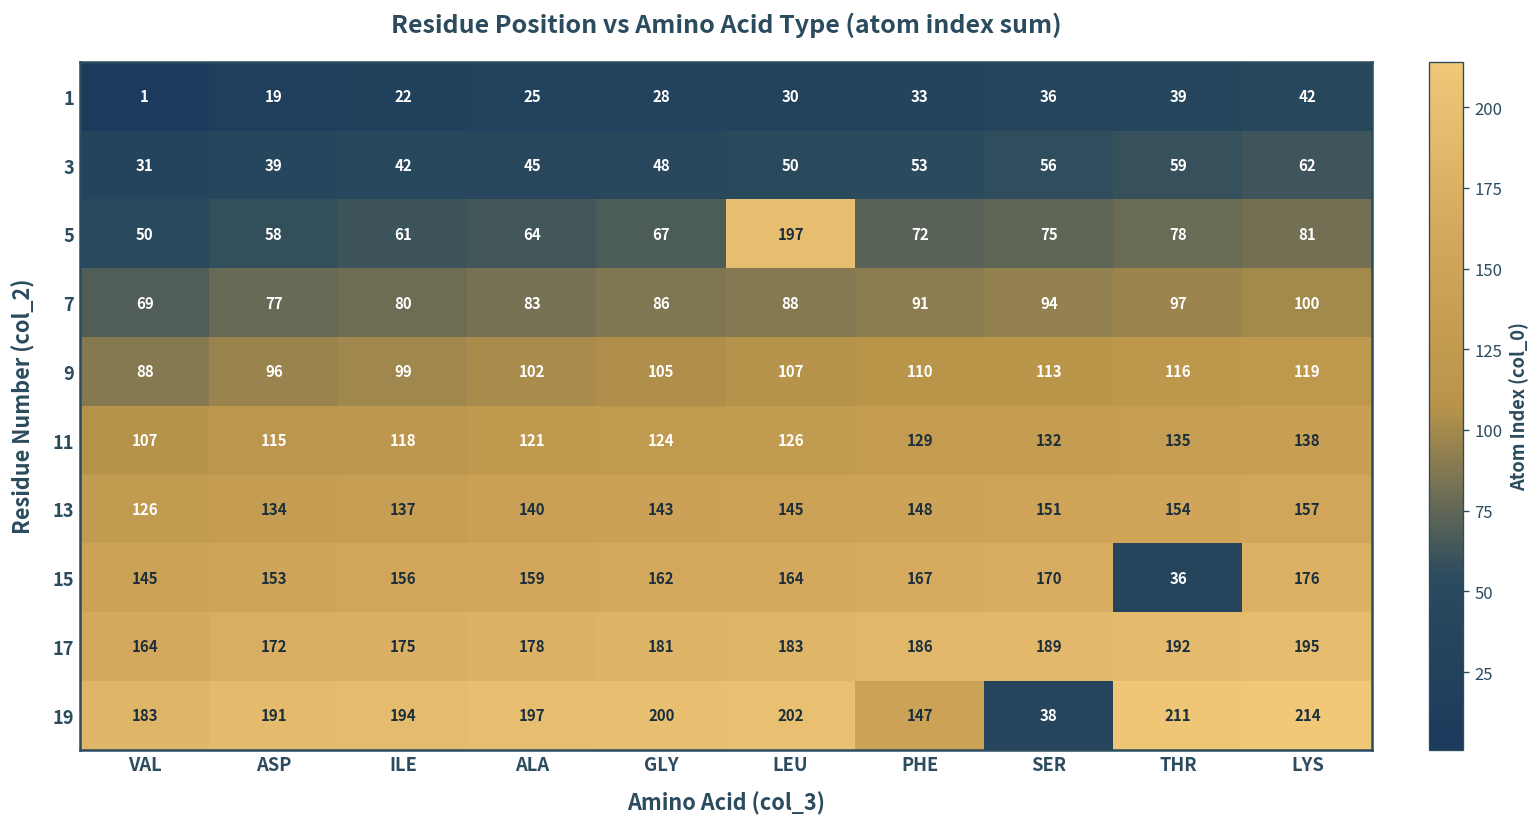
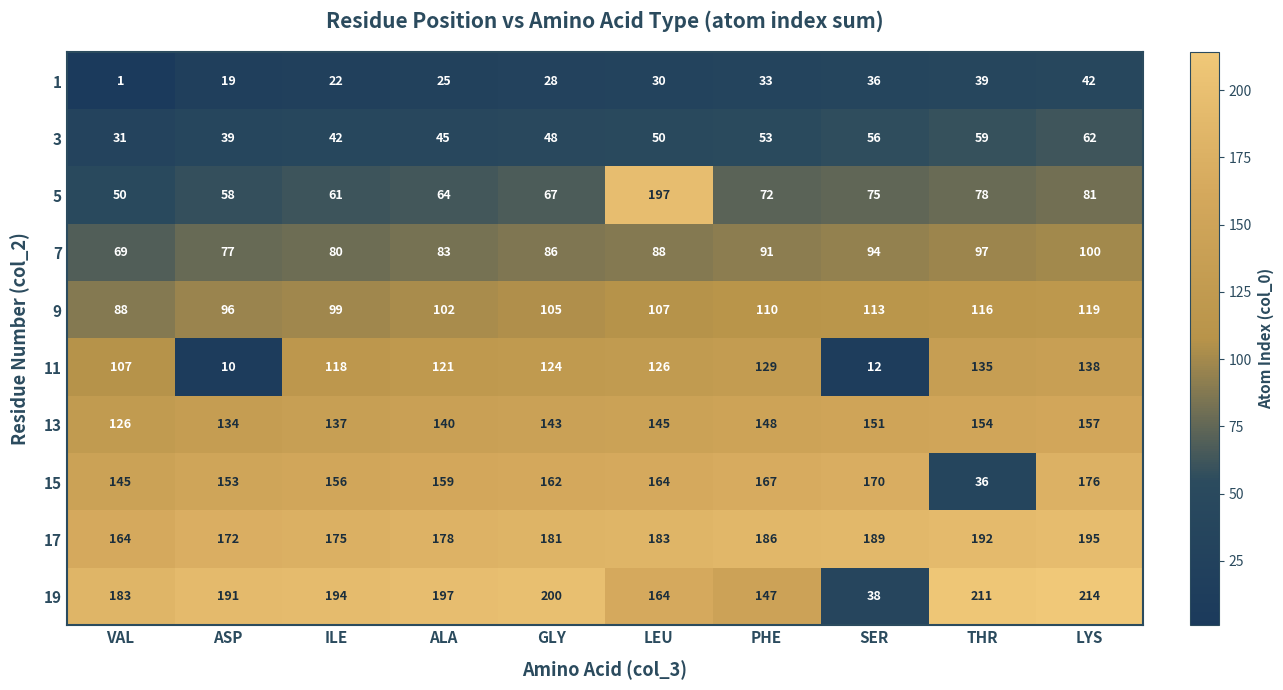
  {
    "1": {
      "VAL": 1,
      "ASP": 19,
      "ILE": 22,
      "ALA": 25,
      "GLY": 28,
      "LEU": 30,
      "PHE": 33,
      "SER": 36,
      "THR": 39,
      "LYS": 42
    },
    "3": {
      "VAL": 31,
      "ASP": 39,
      "ILE": 42,
      "ALA": 45,
      "GLY": 48,
      "LEU": 50,
      "PHE": 53,
      "SER": 56,
      "THR": 59,
      "LYS": 62
    },
    "5": {
      "VAL": 50,
      "ASP": 58,
      "ILE": 61,
      "ALA": 64,
      "GLY": 67,
      "LEU": 197,
      "PHE": 72,
      "SER": 75,
      "THR": 78,
      "LYS": 81
    },
    "7": {
      "VAL": 69,
      "ASP": 77,
      "ILE": 80,
      "ALA": 83,
      "GLY": 86,
      "LEU": 88,
      "PHE": 91,
      "SER": 94,
      "THR": 97,
      "LYS": 100
    },
    "9": {
      "VAL": 88,
      "ASP": 96,
      "ILE": 99,
      "ALA": 102,
      "GLY": 105,
      "LEU": 107,
      "PHE": 110,
      "SER": 113,
      "THR": 116,
      "LYS": 119
    },
    "11": {
      "VAL": 107,
-     "ASP": 115,
+     "ASP": 10,
      "ILE": 118,
      "ALA": 121,
      "GLY": 124,
      "LEU": 126,
      "PHE": 129,
-     "SER": 132,
+     "SER": 12,
      "THR": 135,
      "LYS": 138
    },
    "13": {
      "VAL": 126,
      "ASP": 134,
      "ILE": 137,
      "ALA": 140,
      "GLY": 143,
      "LEU": 145,
      "PHE": 148,
      "SER": 151,
      "THR": 154,
      "LYS": 157
    },
    "15": {
      "VAL": 145,
      "ASP": 153,
      "ILE": 156,
      "ALA": 159,
      "GLY": 162,
      "LEU": 164,
      "PHE": 167,
      "SER": 170,
      "THR": 36,
      "LYS": 176
    },
    "17": {
      "VAL": 164,
      "ASP": 172,
      "ILE": 175,
      "ALA": 178,
      "GLY": 181,
      "LEU": 183,
      "PHE": 186,
      "SER": 189,
      "THR": 192,
      "LYS": 195
    },
    "19": {
      "VAL": 183,
      "ASP": 191,
      "ILE": 194,
      "ALA": 197,
      "GLY": 200,
-     "LEU": 202,
+     "LEU": 164,
      "PHE": 147,
      "SER": 38,
      "THR": 211,
      "LYS": 214
    }
  }
